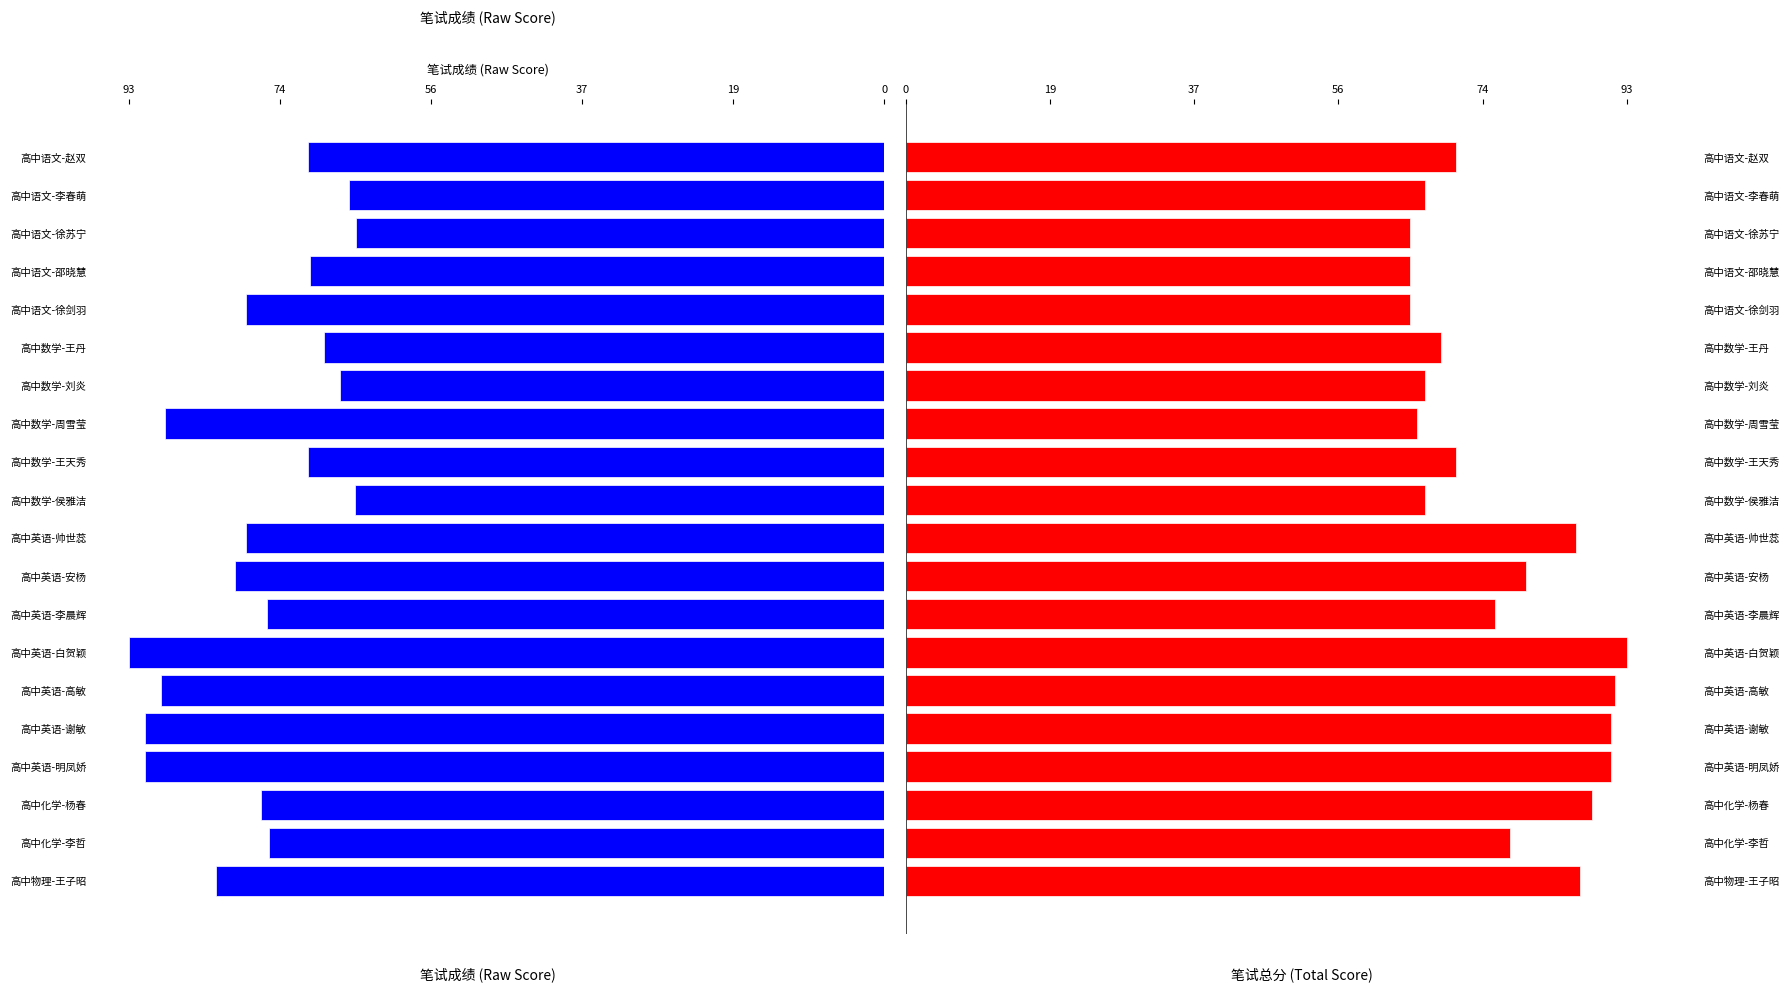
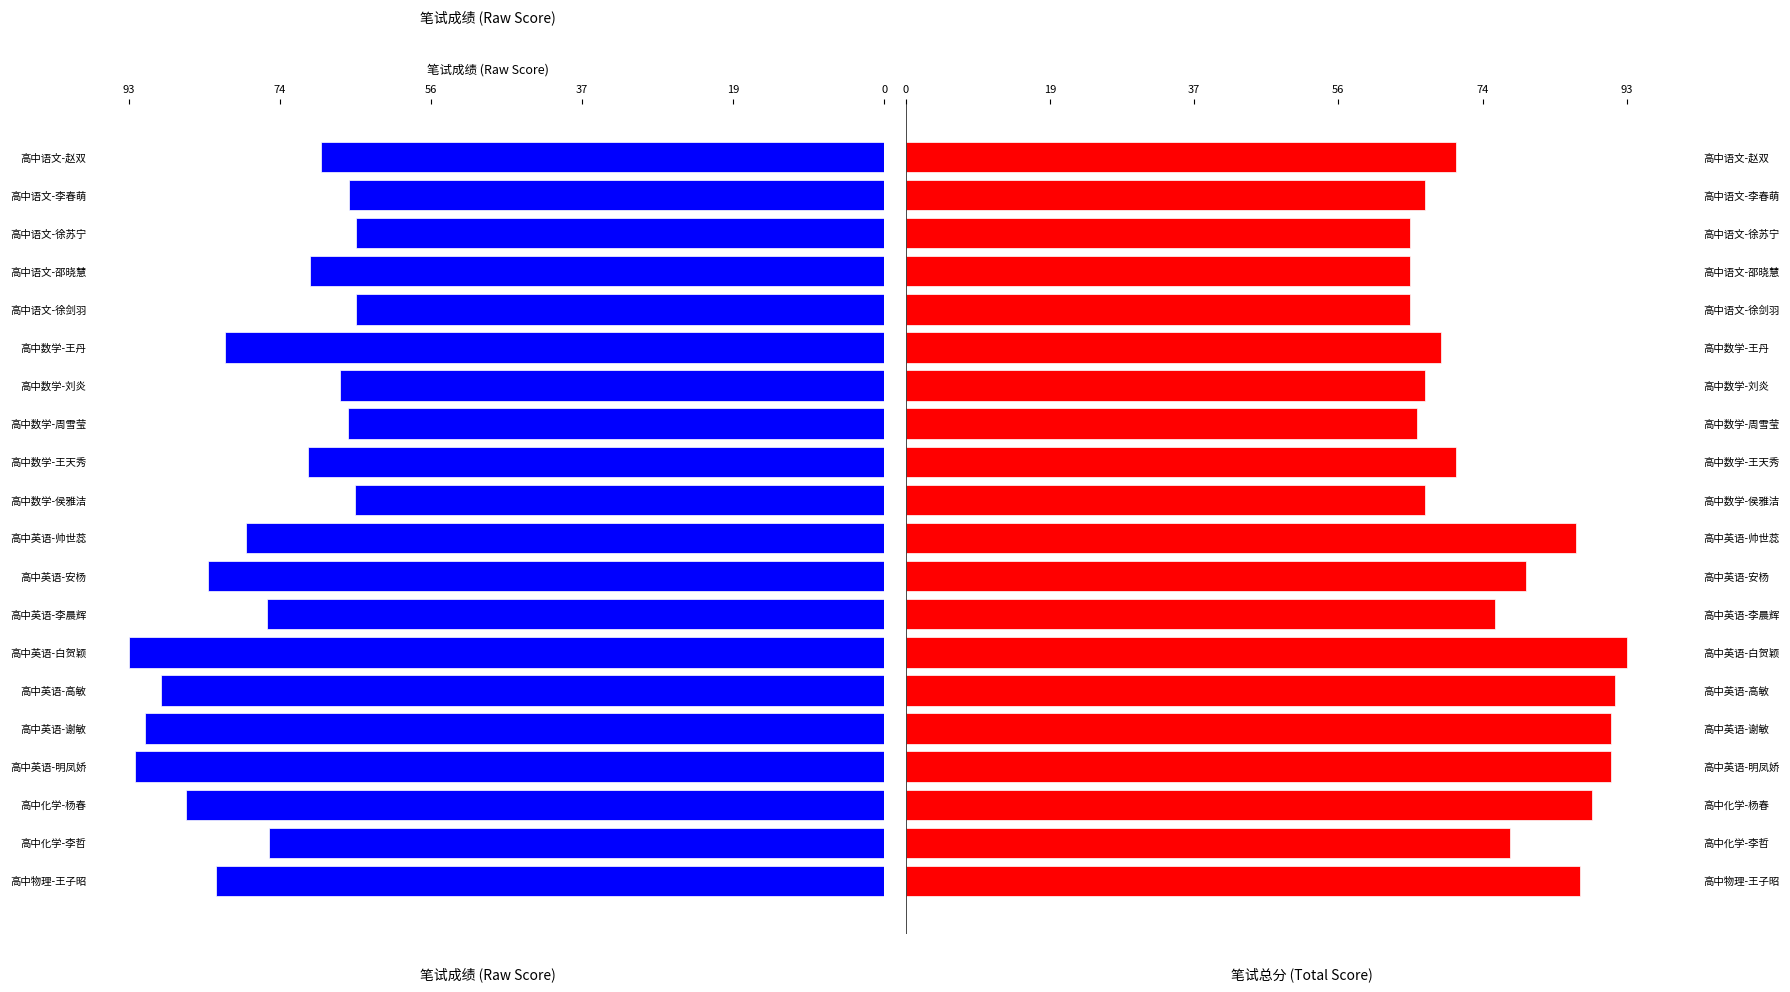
  {
    "笔试成绩 (Raw Score)": {
-     "高中语文-赵双": 71,
+     "高中语文-赵双": 69,
      "高中语文-李春萌": 66,
      "高中语文-徐苏宁": 65,
      "高中语文-邵晓慧": 71,
-     "高中语文-徐剑羽": 79,
-     "高中数学-王丹": 69,
+     "高中语文-徐剑羽": 65,
+     "高中数学-王丹": 81,
      "高中数学-刘炎": 67,
-     "高中数学-周雪莹": 89,
+     "高中数学-周雪莹": 66,
      "高中数学-王天秀": 71,
      "高中数学-侯雅洁": 65,
      "高中英语-帅世蕊": 79,
-     "高中英语-安杨": 80,
+     "高中英语-安杨": 83,
      "高中英语-李晨辉": 76,
      "高中英语-白贺颖": 93,
      "高中英语-高敏": 89,
      "高中英语-谢敏": 91,
-     "高中英语-明凤娇": 91,
-     "高中化学-杨春": 77,
+     "高中英语-明凤娇": 92,
+     "高中化学-杨春": 86,
      "高中化学-李哲": 76,
      "高中物理-王子昭": 82
    }
  }
